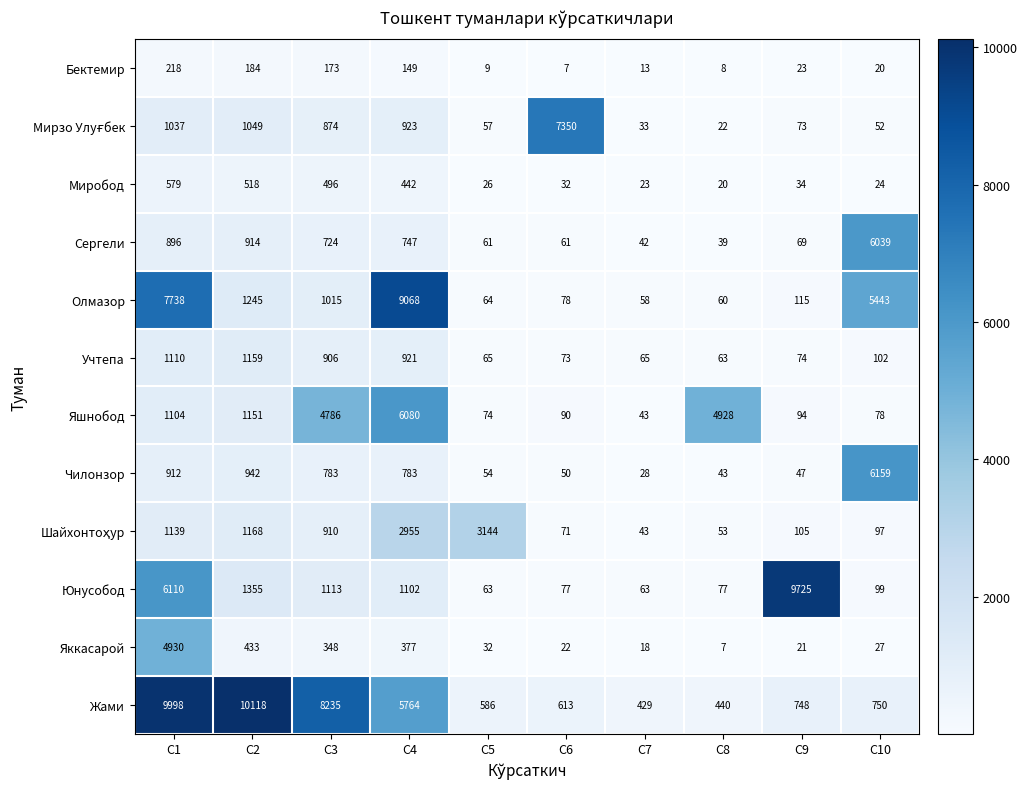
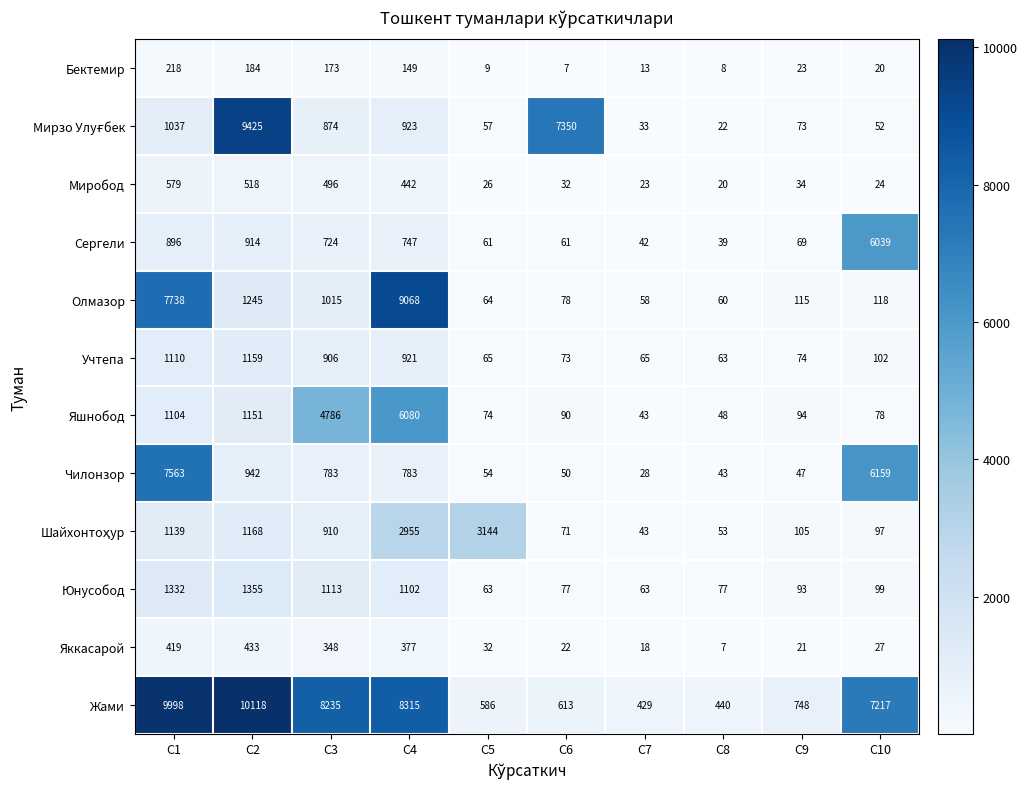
  {
    "Бектемир": {
      "C1": 218,
      "C2": 184,
      "C3": 173,
      "C4": 149,
      "C5": 9,
      "C6": 7,
      "C7": 13,
      "C8": 8,
      "C9": 23,
      "C10": 20
    },
    "Мирзо Улуғбек": {
      "C1": 1037,
-     "C2": 1049,
+     "C2": 9425,
      "C3": 874,
      "C4": 923,
      "C5": 57,
      "C6": 7350,
      "C7": 33,
      "C8": 22,
      "C9": 73,
      "C10": 52
    },
    "Миробод": {
      "C1": 579,
      "C2": 518,
      "C3": 496,
      "C4": 442,
      "C5": 26,
      "C6": 32,
      "C7": 23,
      "C8": 20,
      "C9": 34,
      "C10": 24
    },
    "Сергели": {
      "C1": 896,
      "C2": 914,
      "C3": 724,
      "C4": 747,
      "C5": 61,
      "C6": 61,
      "C7": 42,
      "C8": 39,
      "C9": 69,
      "C10": 6039
    },
    "Олмазор": {
      "C1": 7738,
      "C2": 1245,
      "C3": 1015,
      "C4": 9068,
      "C5": 64,
      "C6": 78,
      "C7": 58,
      "C8": 60,
      "C9": 115,
-     "C10": 5443
+     "C10": 118
    },
    "Учтепа": {
      "C1": 1110,
      "C2": 1159,
      "C3": 906,
      "C4": 921,
      "C5": 65,
      "C6": 73,
      "C7": 65,
      "C8": 63,
      "C9": 74,
      "C10": 102
    },
    "Яшнобод": {
      "C1": 1104,
      "C2": 1151,
      "C3": 4786,
      "C4": 6080,
      "C5": 74,
      "C6": 90,
      "C7": 43,
-     "C8": 4928,
+     "C8": 48,
      "C9": 94,
      "C10": 78
    },
    "Чилонзор": {
-     "C1": 912,
+     "C1": 7563,
      "C2": 942,
      "C3": 783,
      "C4": 783,
      "C5": 54,
      "C6": 50,
      "C7": 28,
      "C8": 43,
      "C9": 47,
      "C10": 6159
    },
    "Шайхонтоҳур": {
      "C1": 1139,
      "C2": 1168,
      "C3": 910,
      "C4": 2955,
      "C5": 3144,
      "C6": 71,
      "C7": 43,
      "C8": 53,
      "C9": 105,
      "C10": 97
    },
    "Юнусобод": {
-     "C1": 6110,
+     "C1": 1332,
      "C2": 1355,
      "C3": 1113,
      "C4": 1102,
      "C5": 63,
      "C6": 77,
      "C7": 63,
      "C8": 77,
-     "C9": 9725,
+     "C9": 93,
      "C10": 99
    },
    "Яккасарой": {
-     "C1": 4930,
+     "C1": 419,
      "C2": 433,
      "C3": 348,
      "C4": 377,
      "C5": 32,
      "C6": 22,
      "C7": 18,
      "C8": 7,
      "C9": 21,
      "C10": 27
    },
    "Жами": {
      "C1": 9998,
      "C2": 10118,
      "C3": 8235,
-     "C4": 5764,
+     "C4": 8315,
      "C5": 586,
      "C6": 613,
      "C7": 429,
      "C8": 440,
      "C9": 748,
-     "C10": 750
+     "C10": 7217
    }
  }
